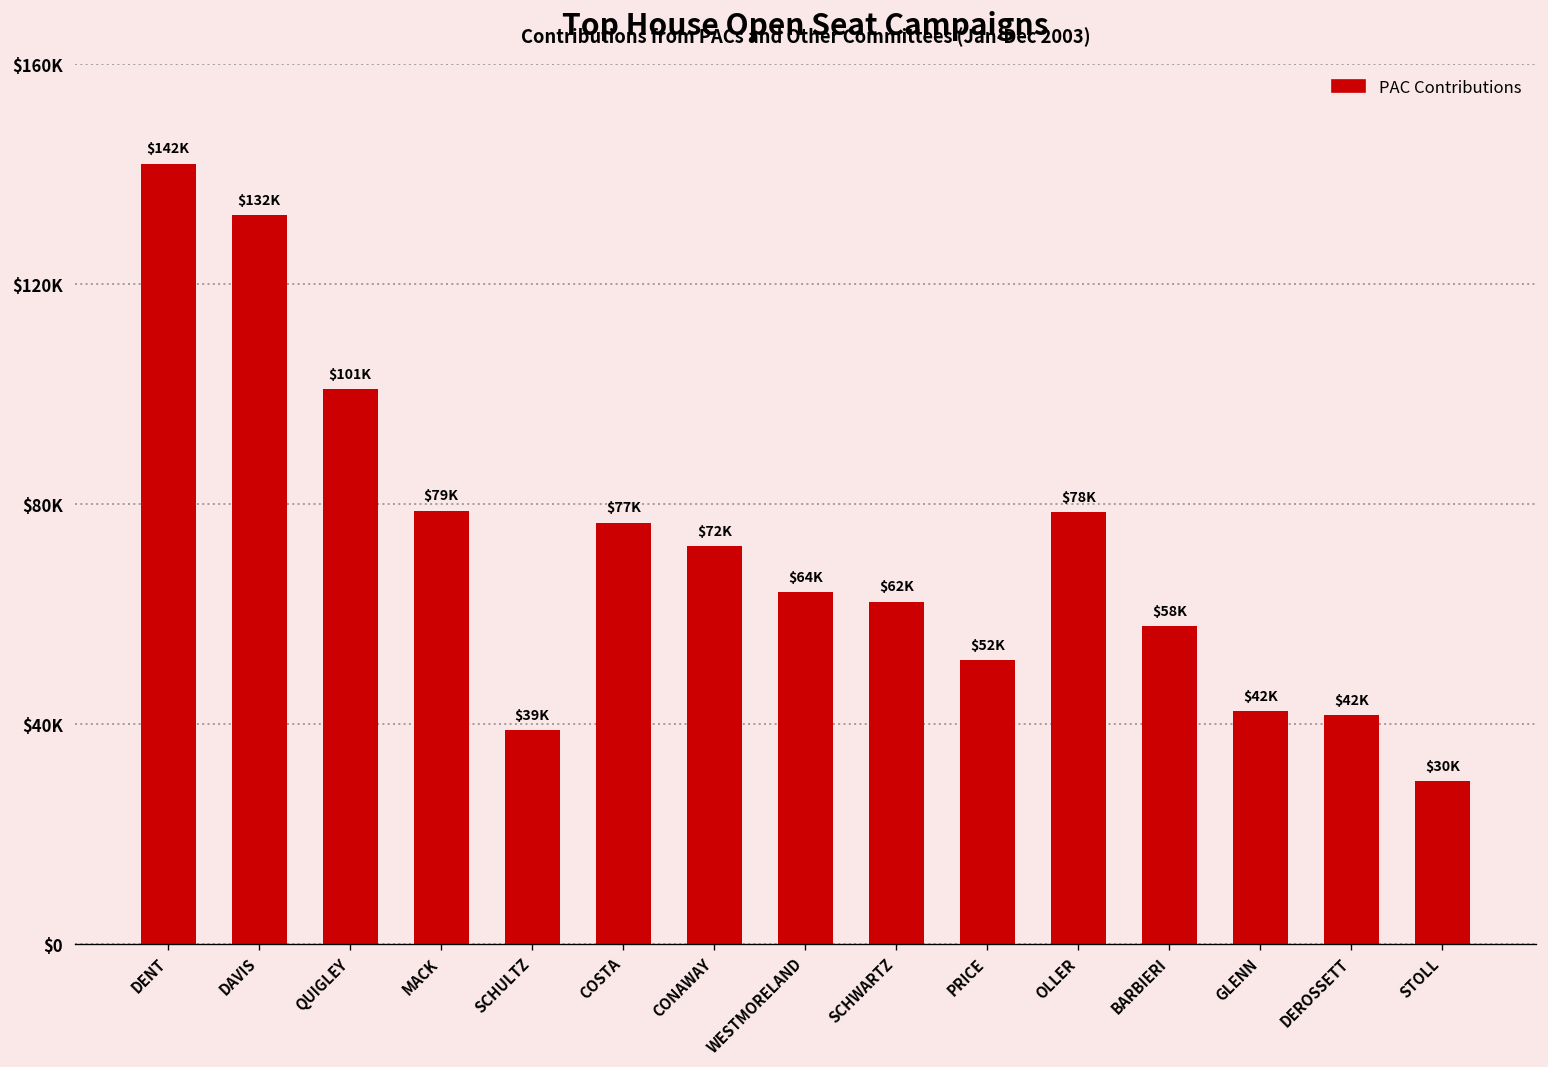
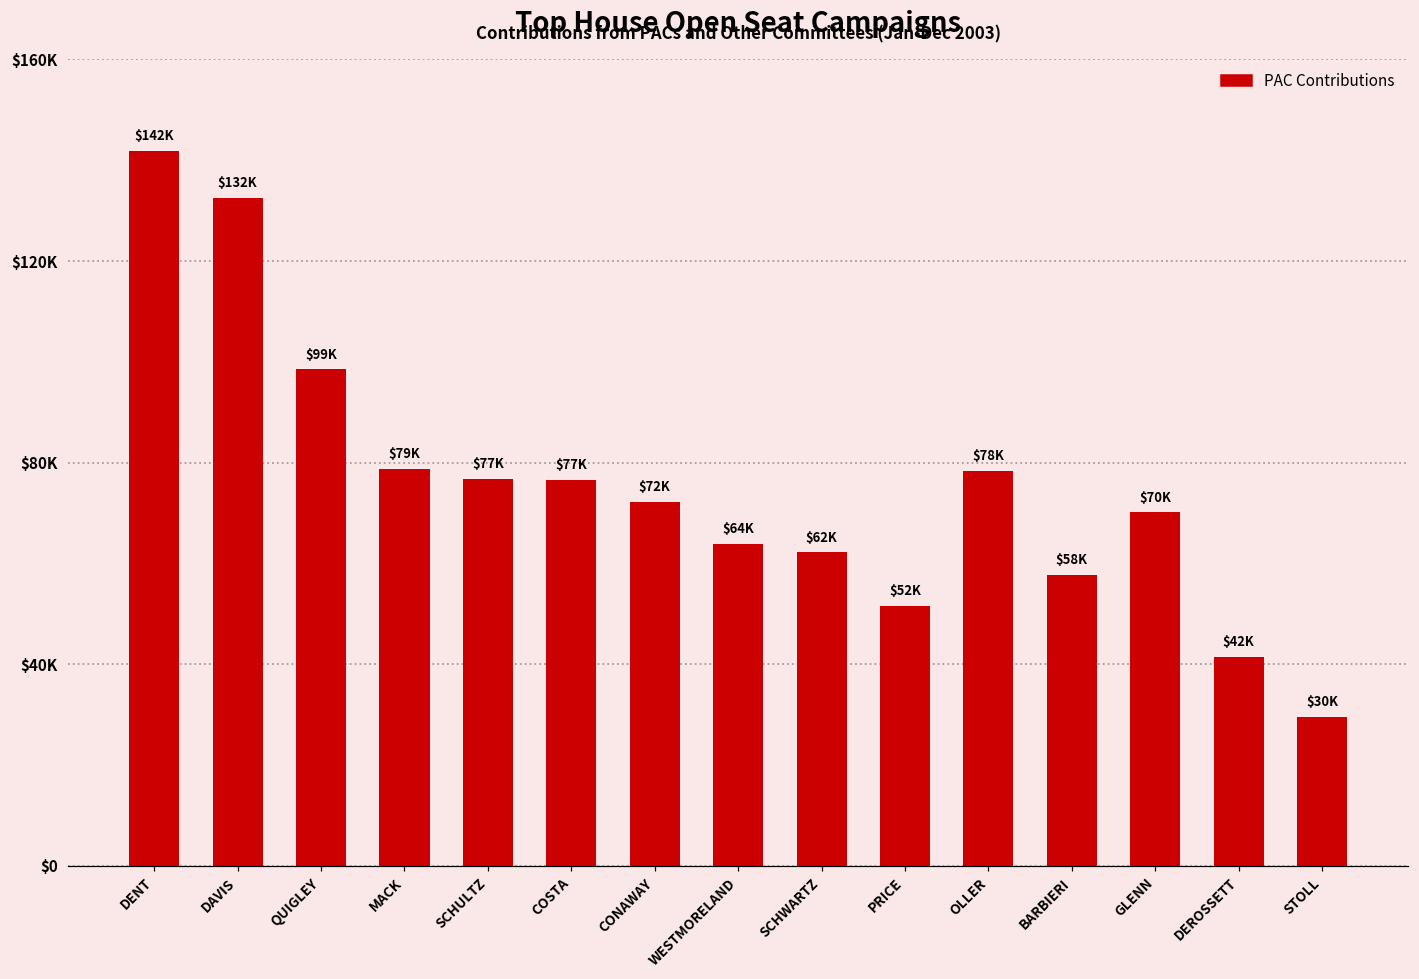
  {
    "DENT": "$142K",
    "DAVIS": "$132K",
-   "QUIGLEY": "$101K",
+   "QUIGLEY": "$99K",
    "MACK": "$79K",
-   "SCHULTZ": "$39K",
+   "SCHULTZ": "$77K",
    "COSTA": "$77K",
    "CONAWAY": "$72K",
    "WESTMORELAND": "$64K",
    "SCHWARTZ": "$62K",
    "PRICE": "$52K",
    "OLLER": "$78K",
    "BARBIERI": "$58K",
-   "GLENN": "$42K",
+   "GLENN": "$70K",
    "DEROSSETT": "$42K",
    "STOLL": "$30K"
  }
